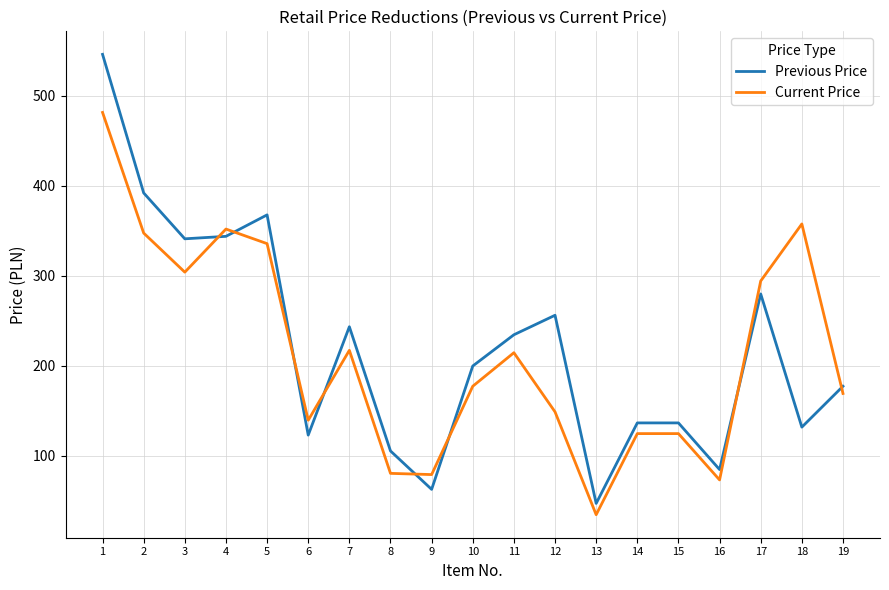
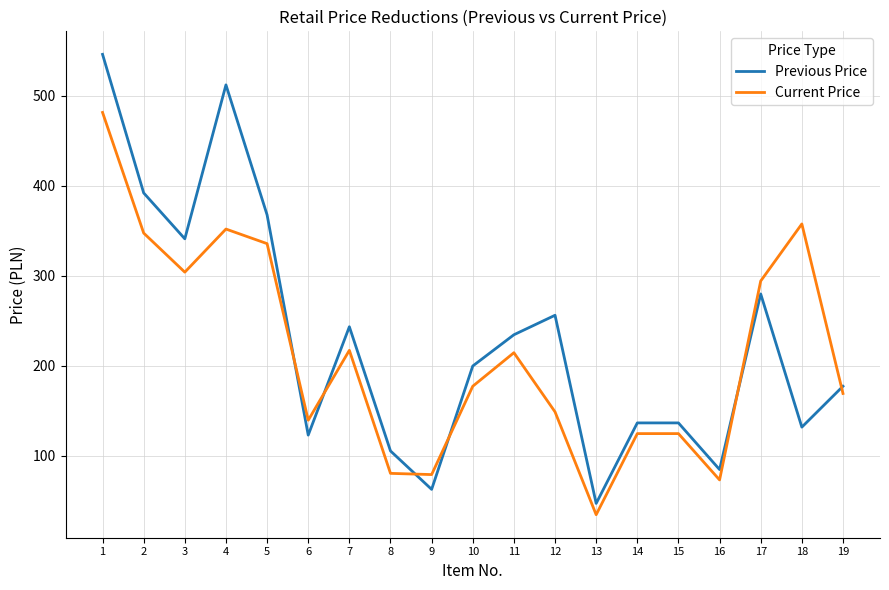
  {
    "Previous Price": {
      "1": 550,
      "2": 390,
      "3": 340,
-     "4": 340,
+     "4": 510,
      "5": 370,
      "6": 120,
      "7": 240,
      "8": 110,
      "9": 60,
      "10": 200,
      "11": 230,
      "12": 260,
      "13": 50,
      "14": 140,
      "15": 140,
      "16": 80,
      "17": 280,
      "18": 130,
      "19": 180
    },
    "Current Price": {
      "1": 480,
      "2": 350,
      "3": 300,
      "4": 350,
      "5": 340,
      "6": 140,
      "7": 220,
      "8": 80,
      "9": 80,
      "10": 180,
      "11": 210,
      "12": 150,
      "13": 30,
      "14": 120,
      "15": 120,
      "16": 70,
      "17": 290,
      "18": 360,
      "19": 170
    }
  }
